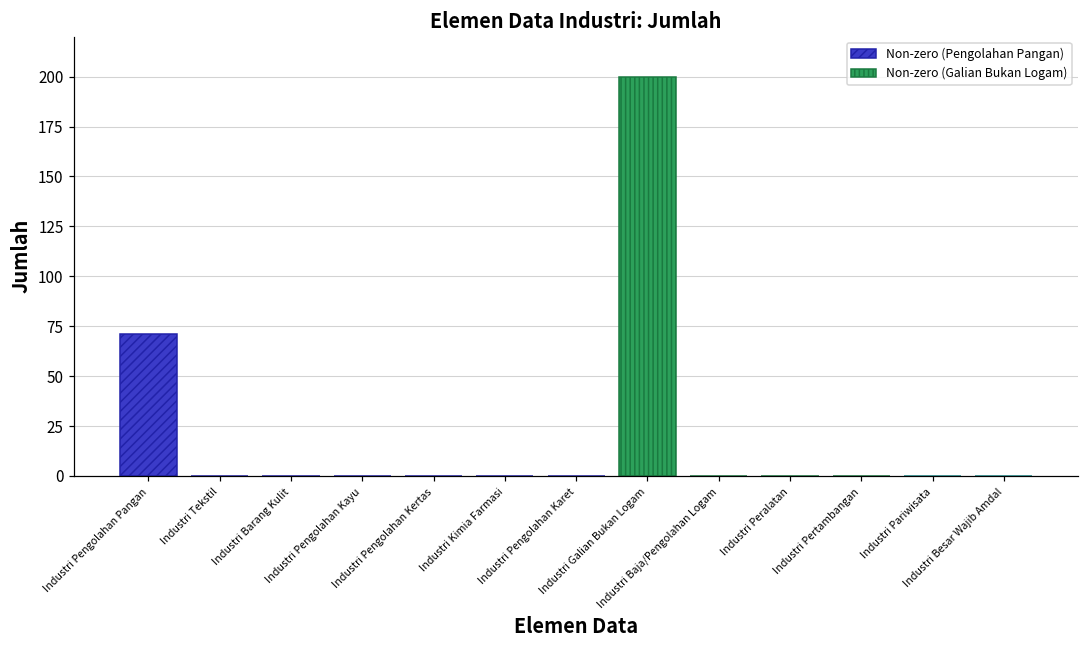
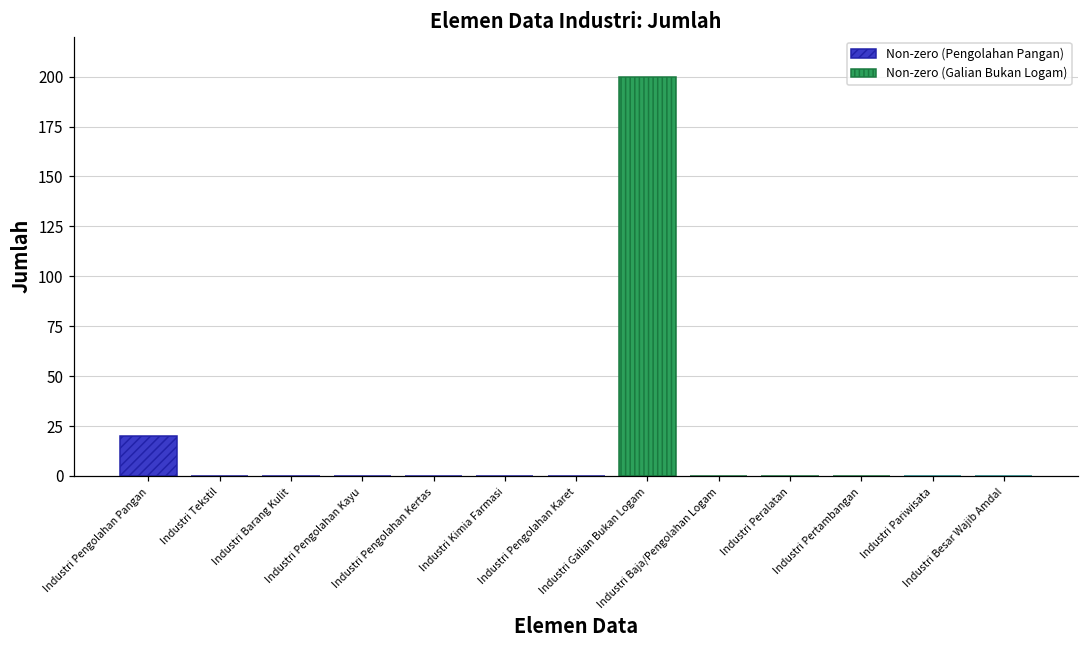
  {
-   "Industri Pengolahan Pangan": 71,
+   "Industri Pengolahan Pangan": 20,
    "Industri Tekstil": 0,
    "Industri Barang Kulit": 0,
    "Industri Pengolahan Kayu": 0,
    "Industri Pengolahan Kertas": 0,
    "Industri Kimia Farmasi": 0,
    "Industri Pengolahan Karet": 0,
    "Industri Galian Bukan Logam": 200,
    "Industri Baja/Pengolahan Logam": 0,
    "Industri Peralatan": 0,
    "Industri Pertambangan": 0,
    "Industri Pariwisata": 0,
    "Industri Besar Wajib Amdal": 0
  }
